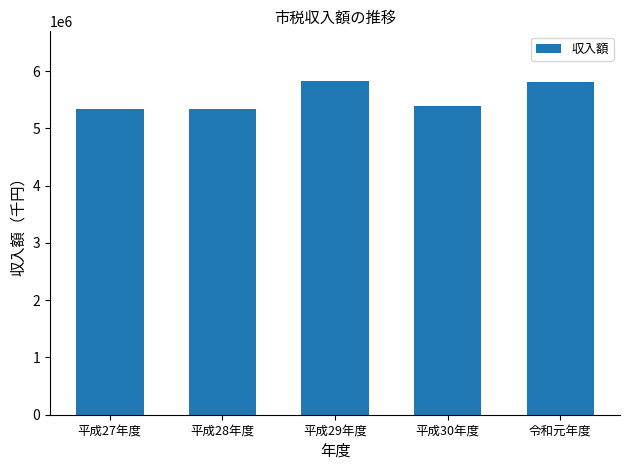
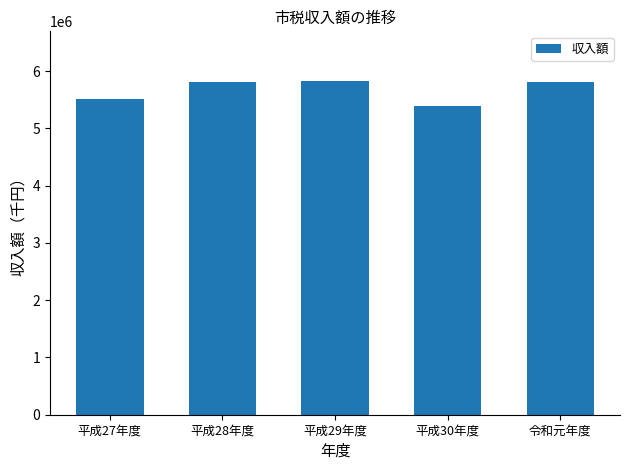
  {
-   "平成27年度": 5300000,
-   "平成28年度": 5300000,
+   "平成27年度": 5500000,
+   "平成28年度": 5800000,
    "平成29年度": 5800000,
    "平成30年度": 5400000,
    "令和元年度": 5800000
  }
